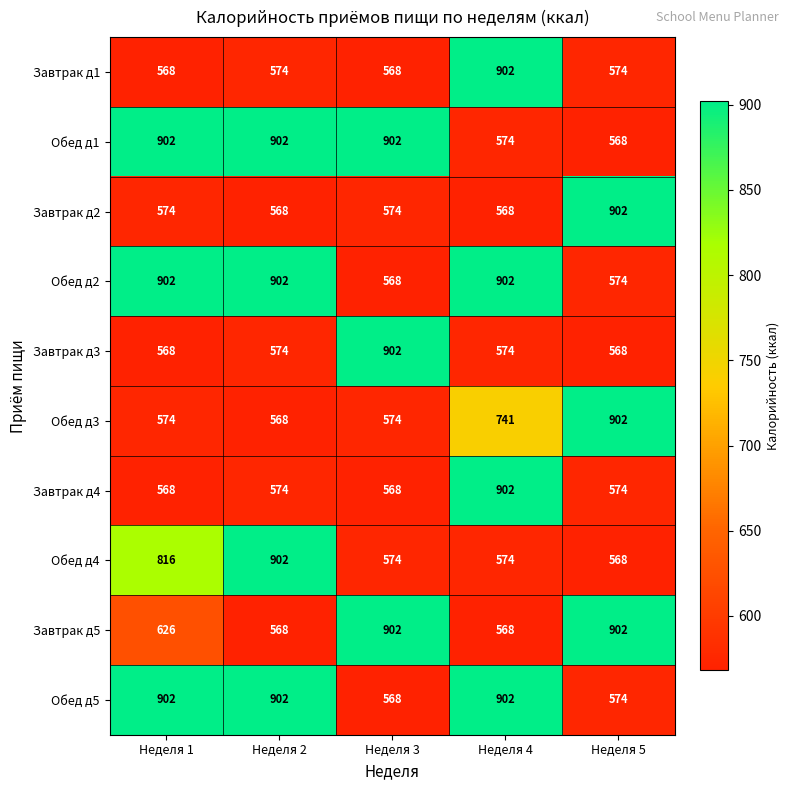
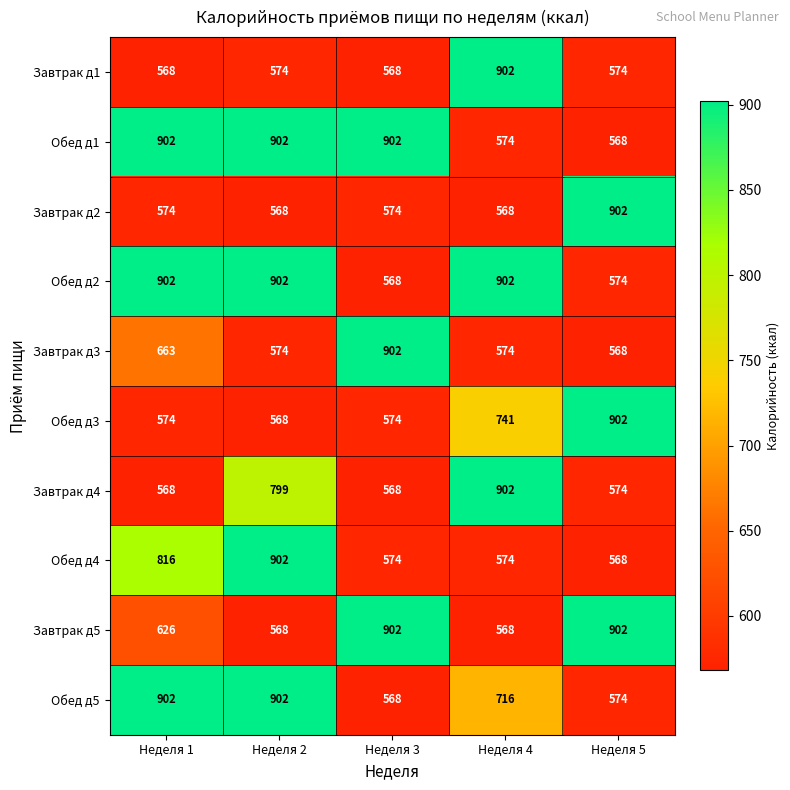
  {
    "Завтрак д1": {
      "Неделя 1": 568,
      "Неделя 2": 574,
      "Неделя 3": 568,
      "Неделя 4": 902,
      "Неделя 5": 574
    },
    "Обед д1": {
      "Неделя 1": 902,
      "Неделя 2": 902,
      "Неделя 3": 902,
      "Неделя 4": 574,
      "Неделя 5": 568
    },
    "Завтрак д2": {
      "Неделя 1": 574,
      "Неделя 2": 568,
      "Неделя 3": 574,
      "Неделя 4": 568,
      "Неделя 5": 902
    },
    "Обед д2": {
      "Неделя 1": 902,
      "Неделя 2": 902,
      "Неделя 3": 568,
      "Неделя 4": 902,
      "Неделя 5": 574
    },
    "Завтрак д3": {
-     "Неделя 1": 568,
+     "Неделя 1": 663,
      "Неделя 2": 574,
      "Неделя 3": 902,
      "Неделя 4": 574,
      "Неделя 5": 568
    },
    "Обед д3": {
      "Неделя 1": 574,
      "Неделя 2": 568,
      "Неделя 3": 574,
      "Неделя 4": 741,
      "Неделя 5": 902
    },
    "Завтрак д4": {
      "Неделя 1": 568,
-     "Неделя 2": 574,
+     "Неделя 2": 799,
      "Неделя 3": 568,
      "Неделя 4": 902,
      "Неделя 5": 574
    },
    "Обед д4": {
      "Неделя 1": 816,
      "Неделя 2": 902,
      "Неделя 3": 574,
      "Неделя 4": 574,
      "Неделя 5": 568
    },
    "Завтрак д5": {
      "Неделя 1": 626,
      "Неделя 2": 568,
      "Неделя 3": 902,
      "Неделя 4": 568,
      "Неделя 5": 902
    },
    "Обед д5": {
      "Неделя 1": 902,
      "Неделя 2": 902,
      "Неделя 3": 568,
-     "Неделя 4": 902,
+     "Неделя 4": 716,
      "Неделя 5": 574
    }
  }
